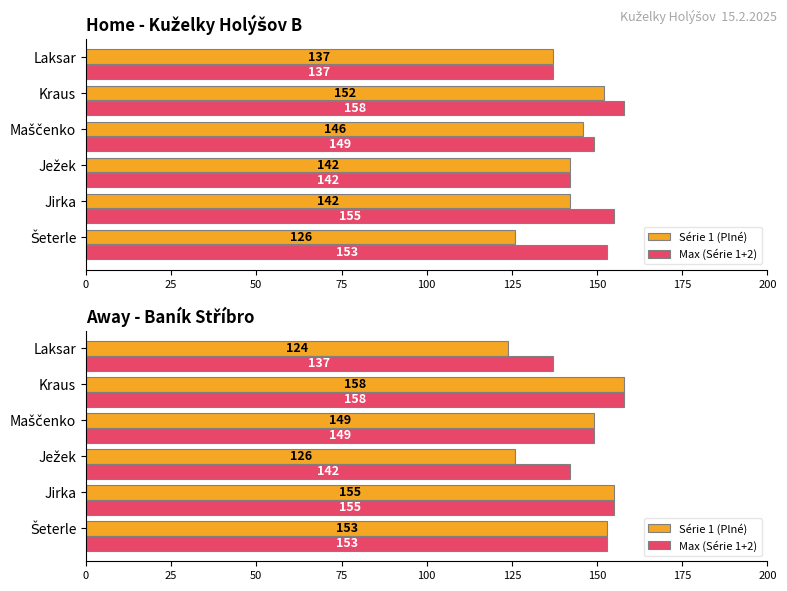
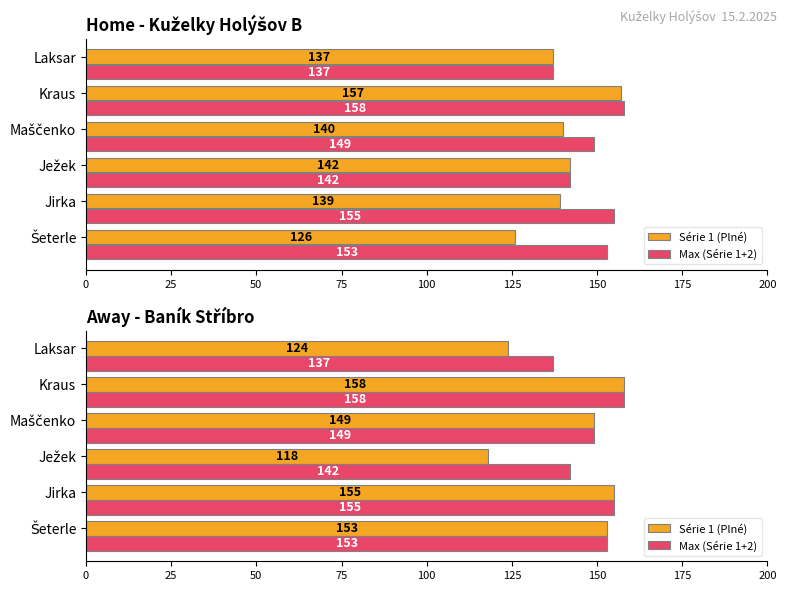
  {
    "Home - Kuželky Holýšov B": {
      "Série 1 (Plné)": {
        "Laksar": 137,
-       "Kraus": 152,
-       "Maščenko": 146,
+       "Kraus": 157,
+       "Maščenko": 140,
        "Ježek": 142,
-       "Jirka": 142,
+       "Jirka": 139,
        "Šeterle": 126
      },
      "Max (Série 1+2)": {
        "Laksar": 137,
        "Kraus": 158,
        "Maščenko": 149,
        "Ježek": 142,
        "Jirka": 155,
        "Šeterle": 153
      }
    },
    "Away - Baník Stříbro": {
      "Série 1 (Plné)": {
        "Laksar": 124,
        "Kraus": 158,
        "Maščenko": 149,
-       "Ježek": 126,
+       "Ježek": 118,
        "Jirka": 155,
        "Šeterle": 153
      },
      "Max (Série 1+2)": {
        "Laksar": 137,
        "Kraus": 158,
        "Maščenko": 149,
        "Ježek": 142,
        "Jirka": 155,
        "Šeterle": 153
      }
    }
  }
